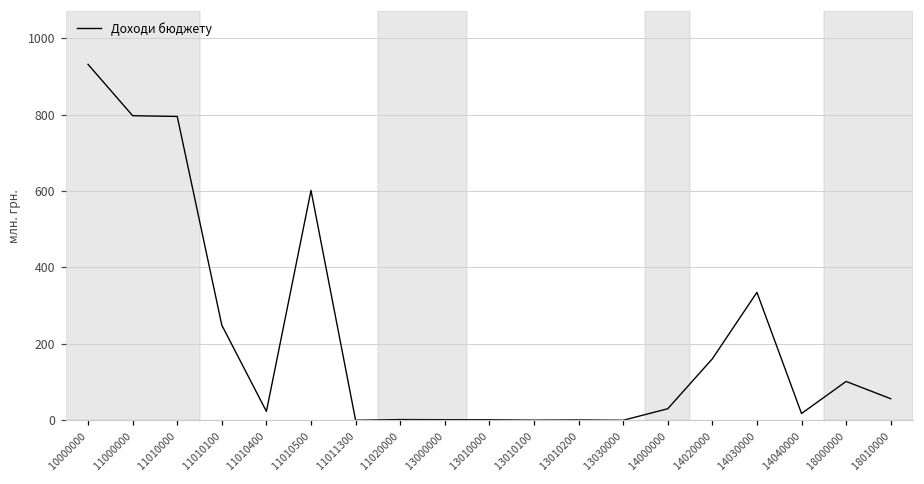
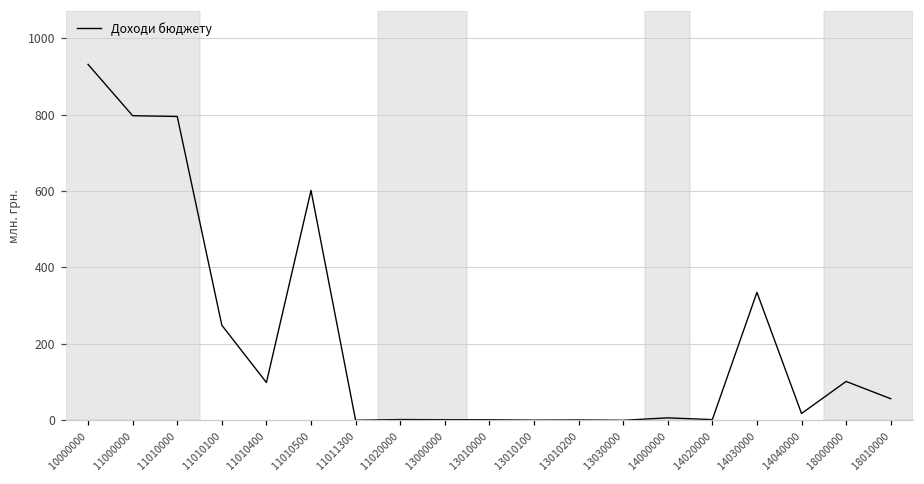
  {
    "10000000": 930,
    "11000000": 800,
    "11010000": 790,
    "11010100": 250,
-   "11010400": 20,
+   "11010400": 100,
    "11010500": 600,
    "11011300": 0,
    "11020000": 0,
    "13000000": 0,
    "13010000": 0,
    "13010100": 0,
    "13010200": 0,
    "13030000": 0,
-   "14000000": 30,
-   "14020000": 160,
+   "14000000": 10,
+   "14020000": 0,
    "14030000": 330,
    "14040000": 20,
    "18000000": 100,
    "18010000": 60
  }
